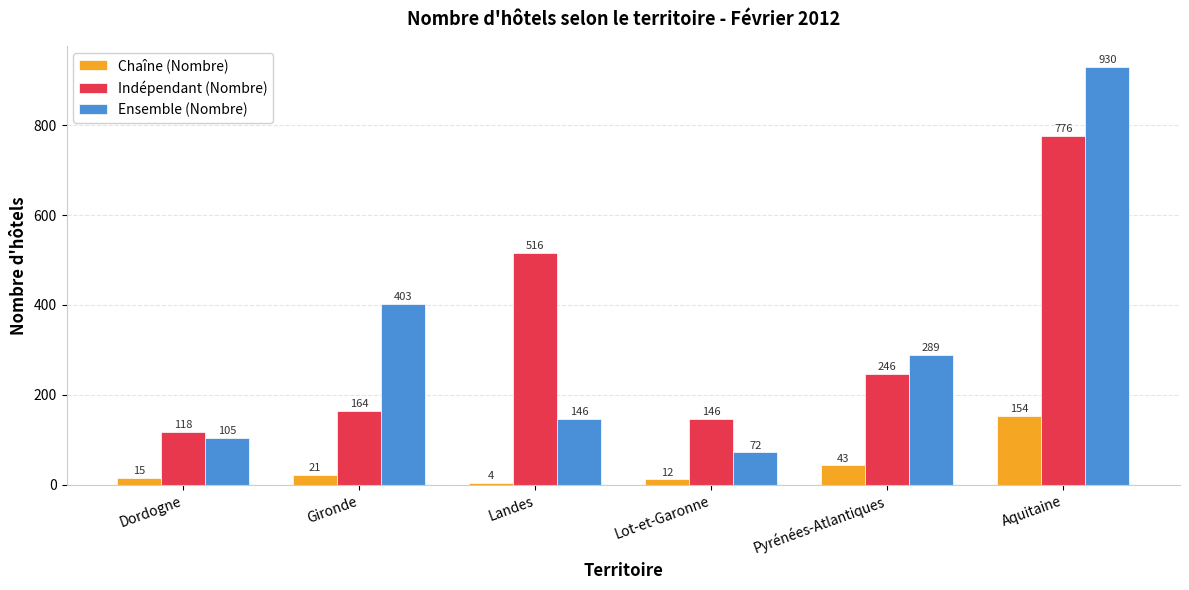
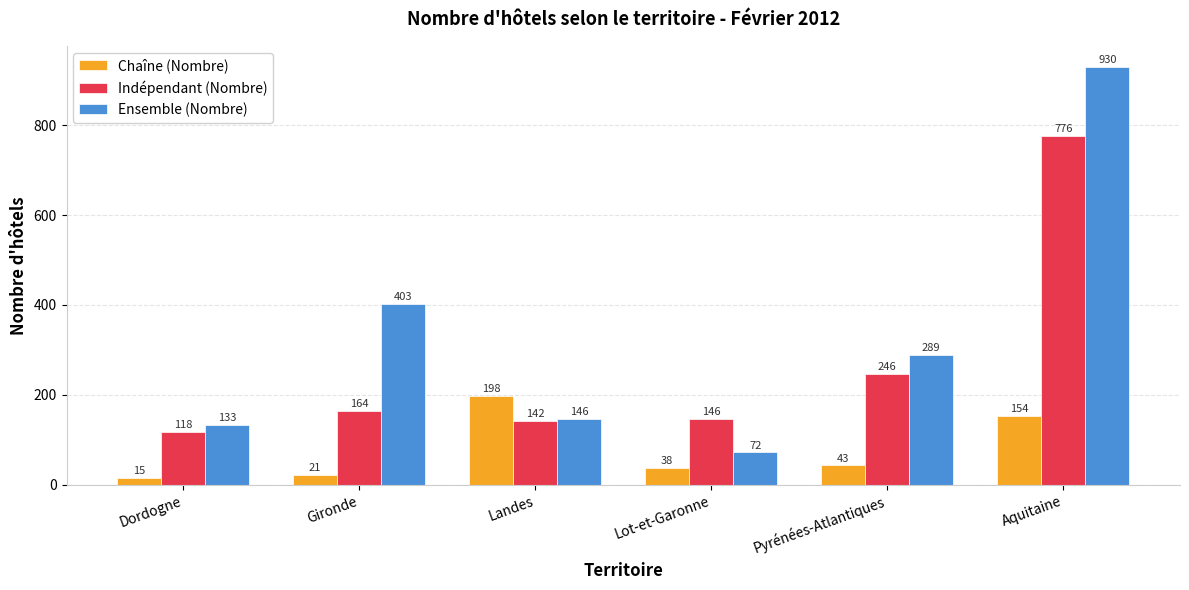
  {
    "Chaîne (Nombre)": {
      "Dordogne": 15,
      "Gironde": 21,
-     "Landes": 4,
-     "Lot-et-Garonne": 12,
+     "Landes": 198,
+     "Lot-et-Garonne": 38,
      "Pyrénées-Atlantiques": 43,
      "Aquitaine": 154
    },
    "Indépendant (Nombre)": {
      "Dordogne": 118,
      "Gironde": 164,
-     "Landes": 516,
+     "Landes": 142,
      "Lot-et-Garonne": 146,
      "Pyrénées-Atlantiques": 246,
      "Aquitaine": 776
    },
    "Ensemble (Nombre)": {
-     "Dordogne": 105,
+     "Dordogne": 133,
      "Gironde": 403,
      "Landes": 146,
      "Lot-et-Garonne": 72,
      "Pyrénées-Atlantiques": 289,
      "Aquitaine": 930
    }
  }
